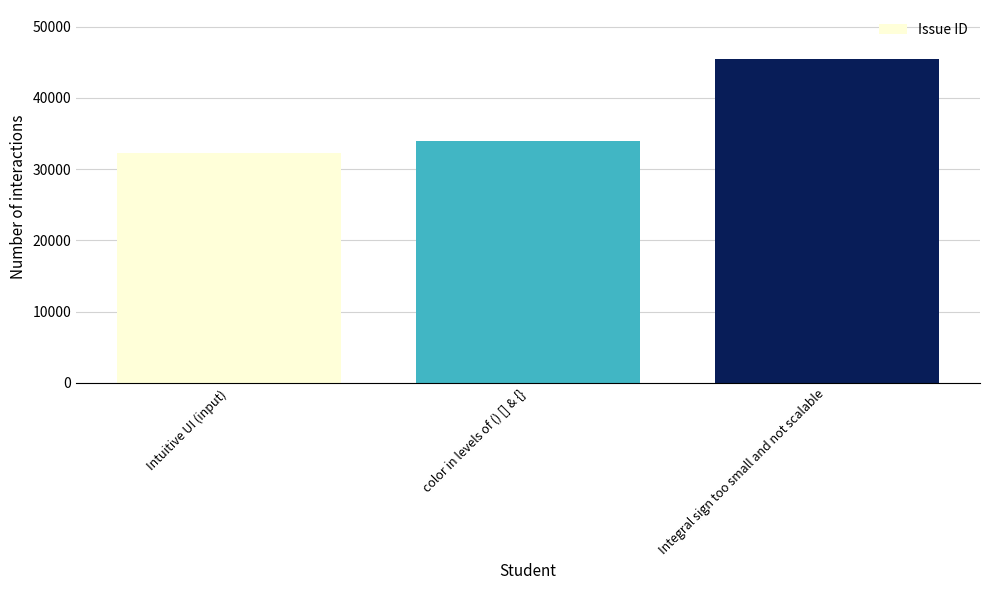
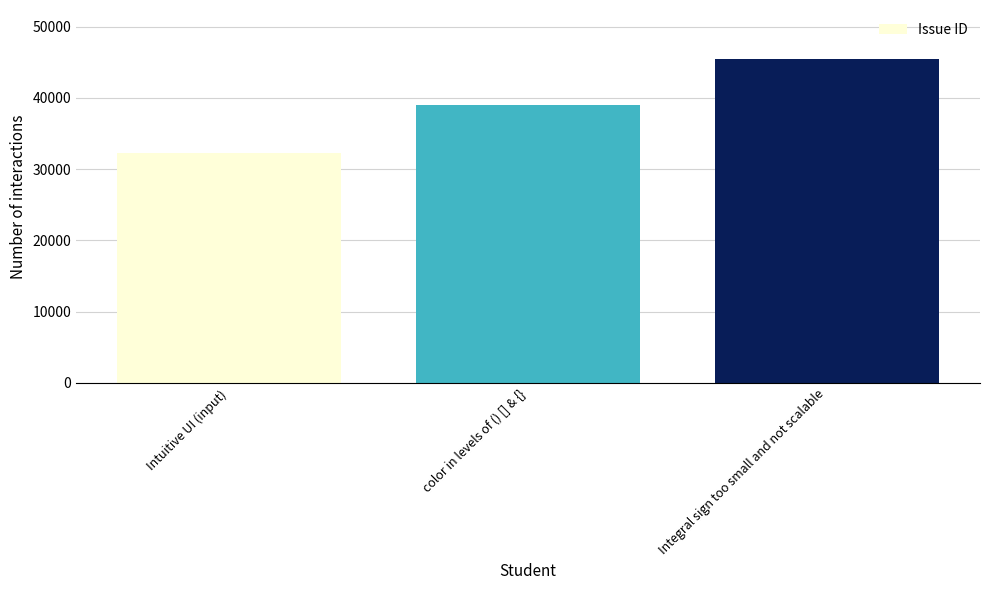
  {
    "Intuitive UI (input)": 32000,
-   "color in levels of () [] & {}": 34000,
+   "color in levels of () [] & {}": 39000,
    "Integral sign too small and not scalable": 46000
  }
